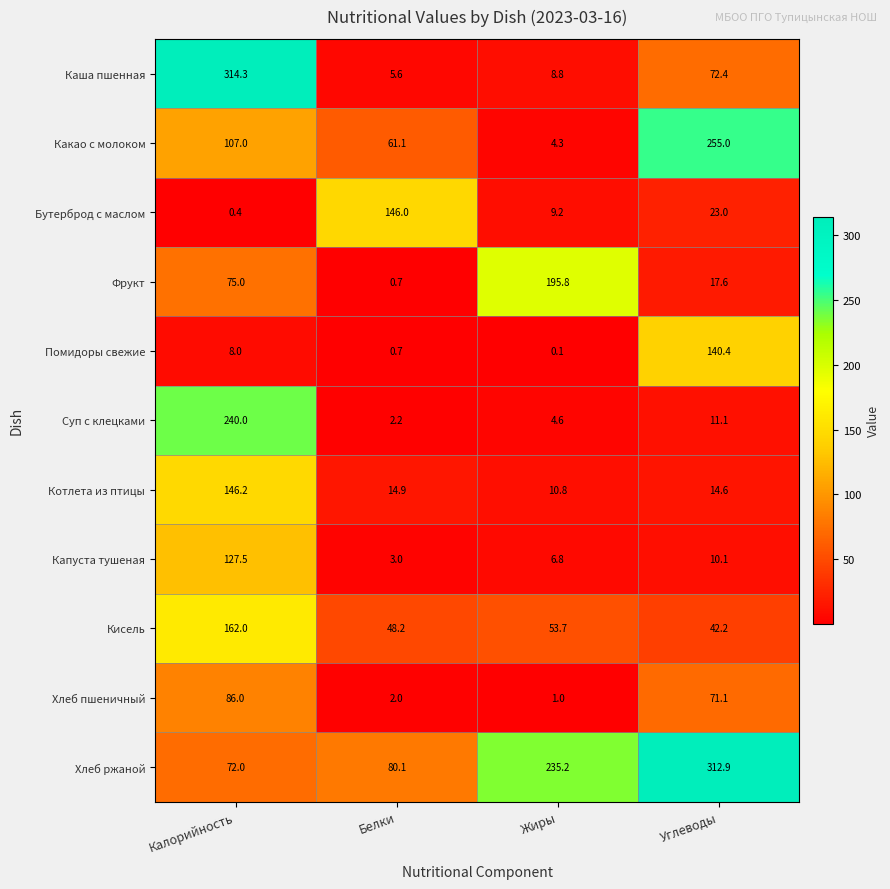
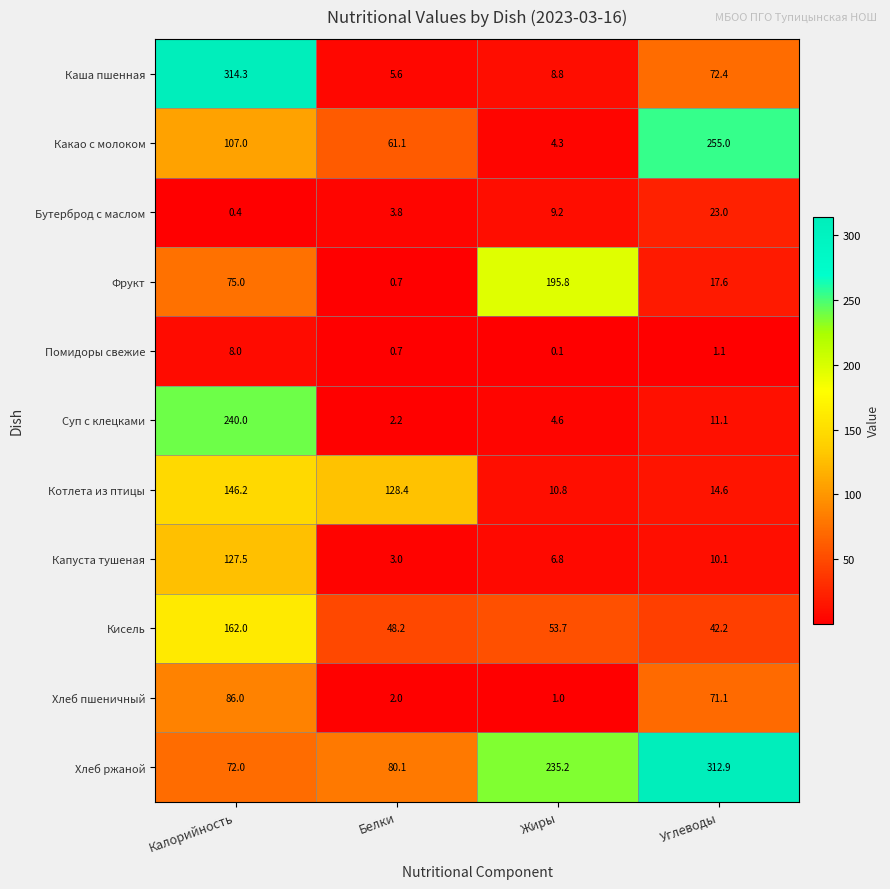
  {
    "Каша пшенная": {
      "Калорийность": 314.3,
      "Белки": 5.6,
      "Жиры": 8.8,
      "Углеводы": 72.4
    },
    "Какао с молоком": {
      "Калорийность": 107.0,
      "Белки": 61.1,
      "Жиры": 4.3,
      "Углеводы": 255.0
    },
    "Бутерброд с маслом": {
      "Калорийность": 0.4,
-     "Белки": 146.0,
+     "Белки": 3.8,
      "Жиры": 9.2,
      "Углеводы": 23.0
    },
    "Фрукт": {
      "Калорийность": 75.0,
      "Белки": 0.7,
      "Жиры": 195.8,
      "Углеводы": 17.6
    },
    "Помидоры свежие": {
      "Калорийность": 8.0,
      "Белки": 0.7,
      "Жиры": 0.1,
-     "Углеводы": 140.4
+     "Углеводы": 1.1
    },
    "Суп с клецками": {
      "Калорийность": 240.0,
      "Белки": 2.2,
      "Жиры": 4.6,
      "Углеводы": 11.1
    },
    "Котлета из птицы": {
      "Калорийность": 146.2,
-     "Белки": 14.9,
+     "Белки": 128.4,
      "Жиры": 10.8,
      "Углеводы": 14.6
    },
    "Капуста тушеная": {
      "Калорийность": 127.5,
      "Белки": 3.0,
      "Жиры": 6.8,
      "Углеводы": 10.1
    },
    "Кисель": {
      "Калорийность": 162.0,
      "Белки": 48.2,
      "Жиры": 53.7,
      "Углеводы": 42.2
    },
    "Хлеб пшеничный": {
      "Калорийность": 86.0,
      "Белки": 2.0,
      "Жиры": 1.0,
      "Углеводы": 71.1
    },
    "Хлеб ржаной": {
      "Калорийность": 72.0,
      "Белки": 80.1,
      "Жиры": 235.2,
      "Углеводы": 312.9
    }
  }
